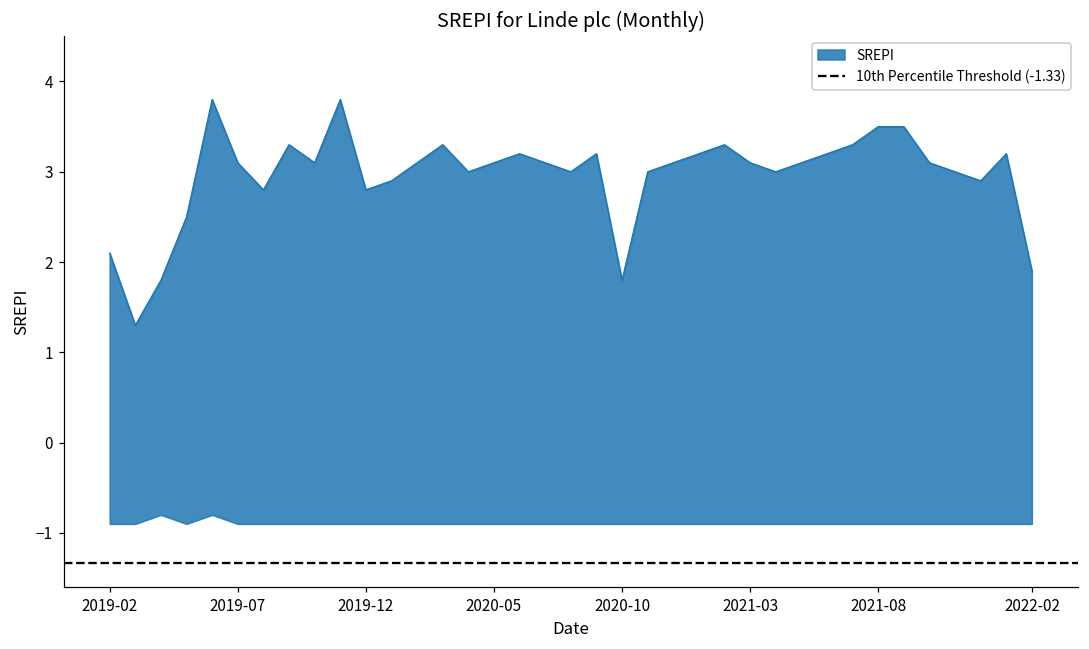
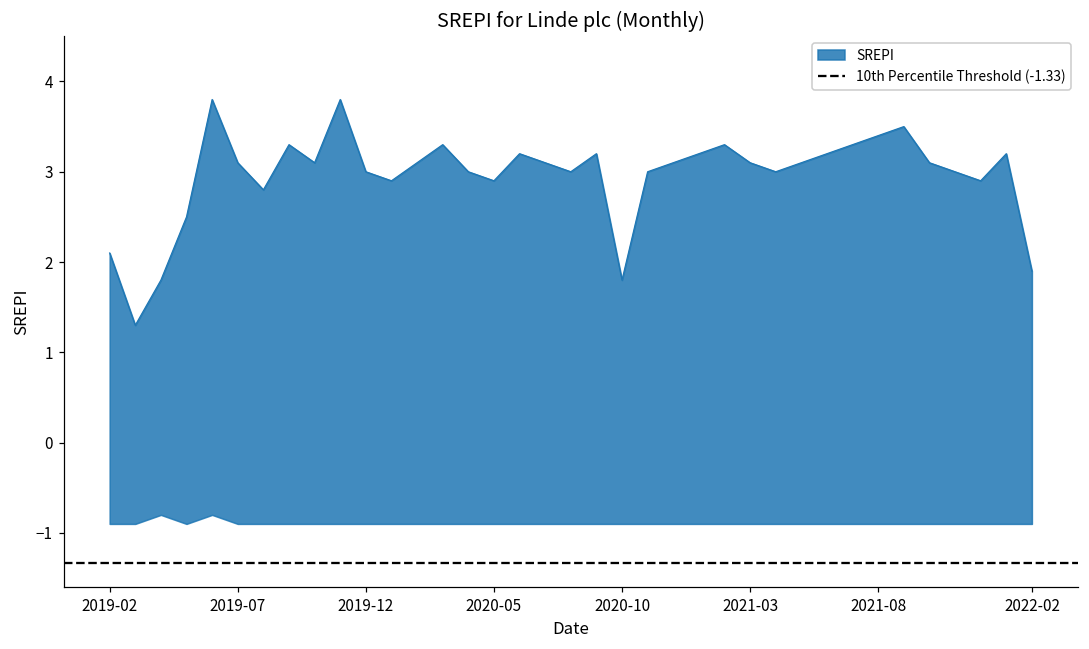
  {
    "2019-02": 2.1,
    "2019-07": 3.1,
-   "2019-12": 2.8,
-   "2020-05": 3.1,
+   "2019-12": 3.0,
+   "2020-05": 2.9,
    "2020-10": 1.8,
    "2021-03": 3.1,
-   "2021-08": 3.5,
+   "2021-08": 3.4,
    "2022-02": 1.9
  }
